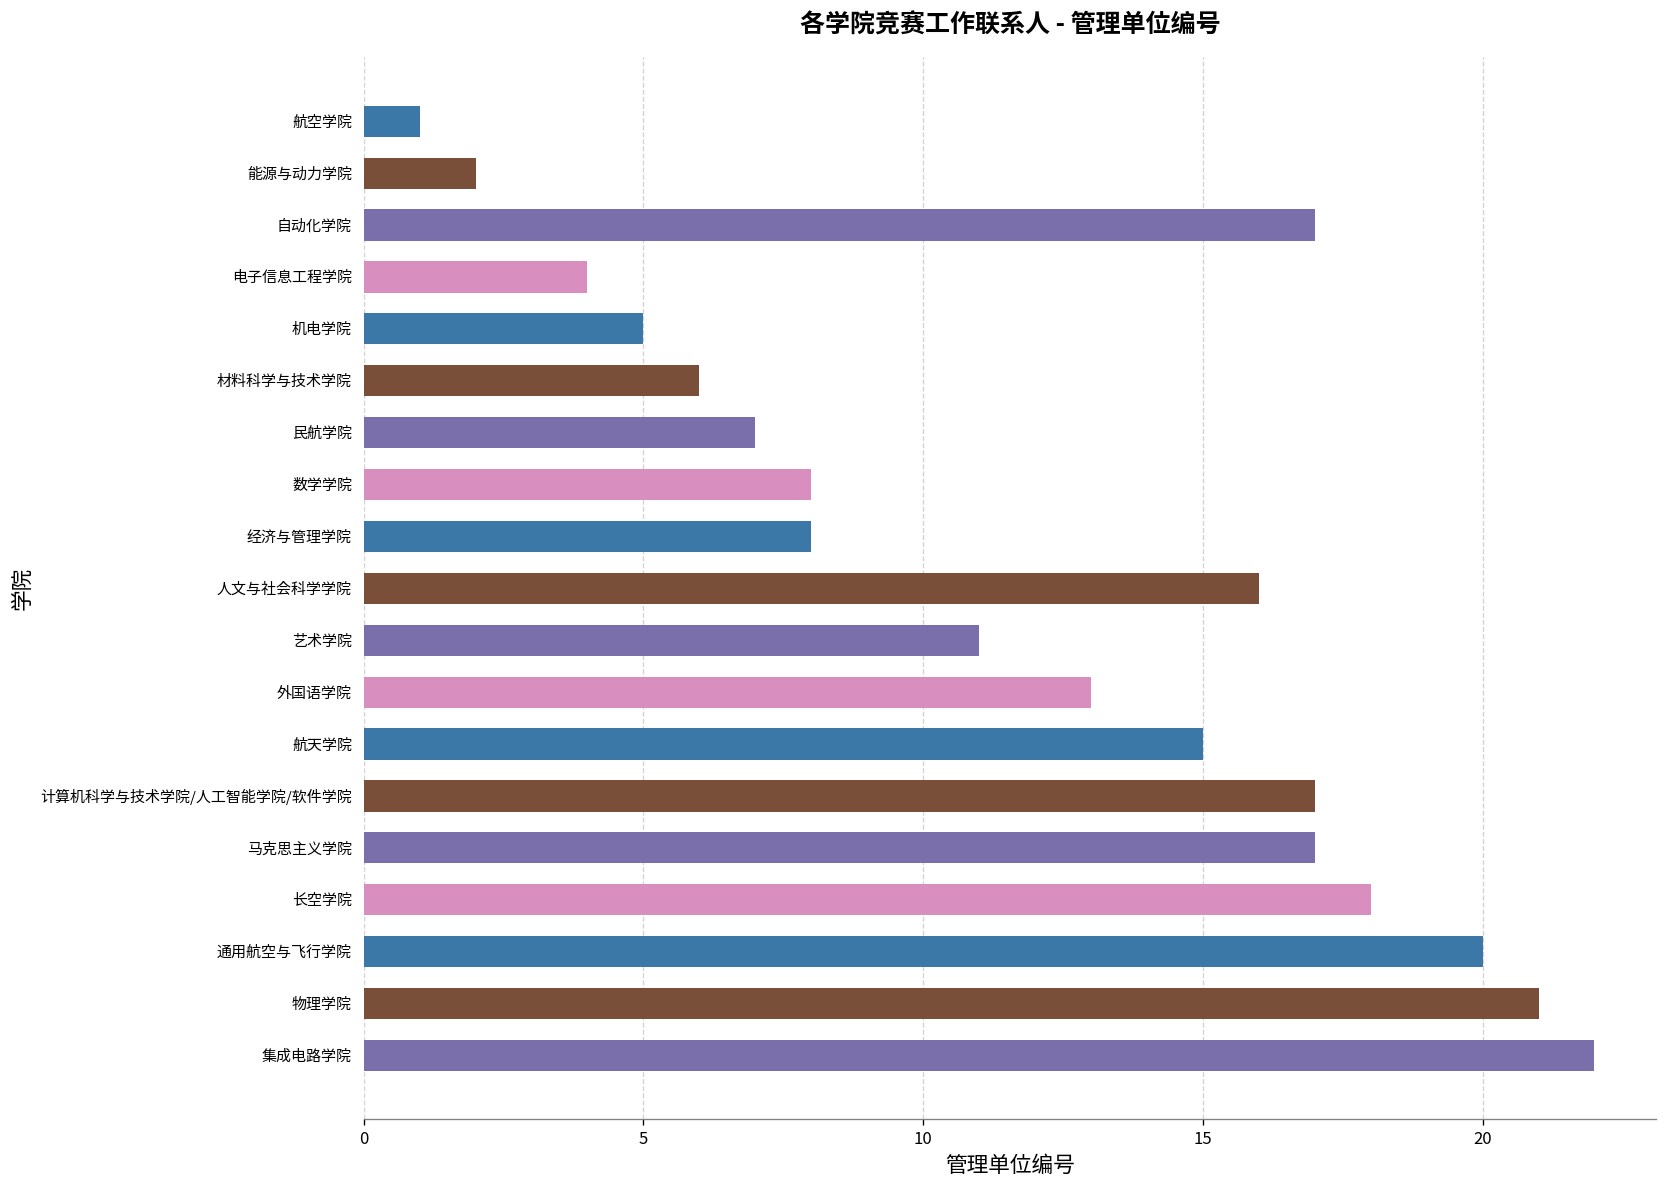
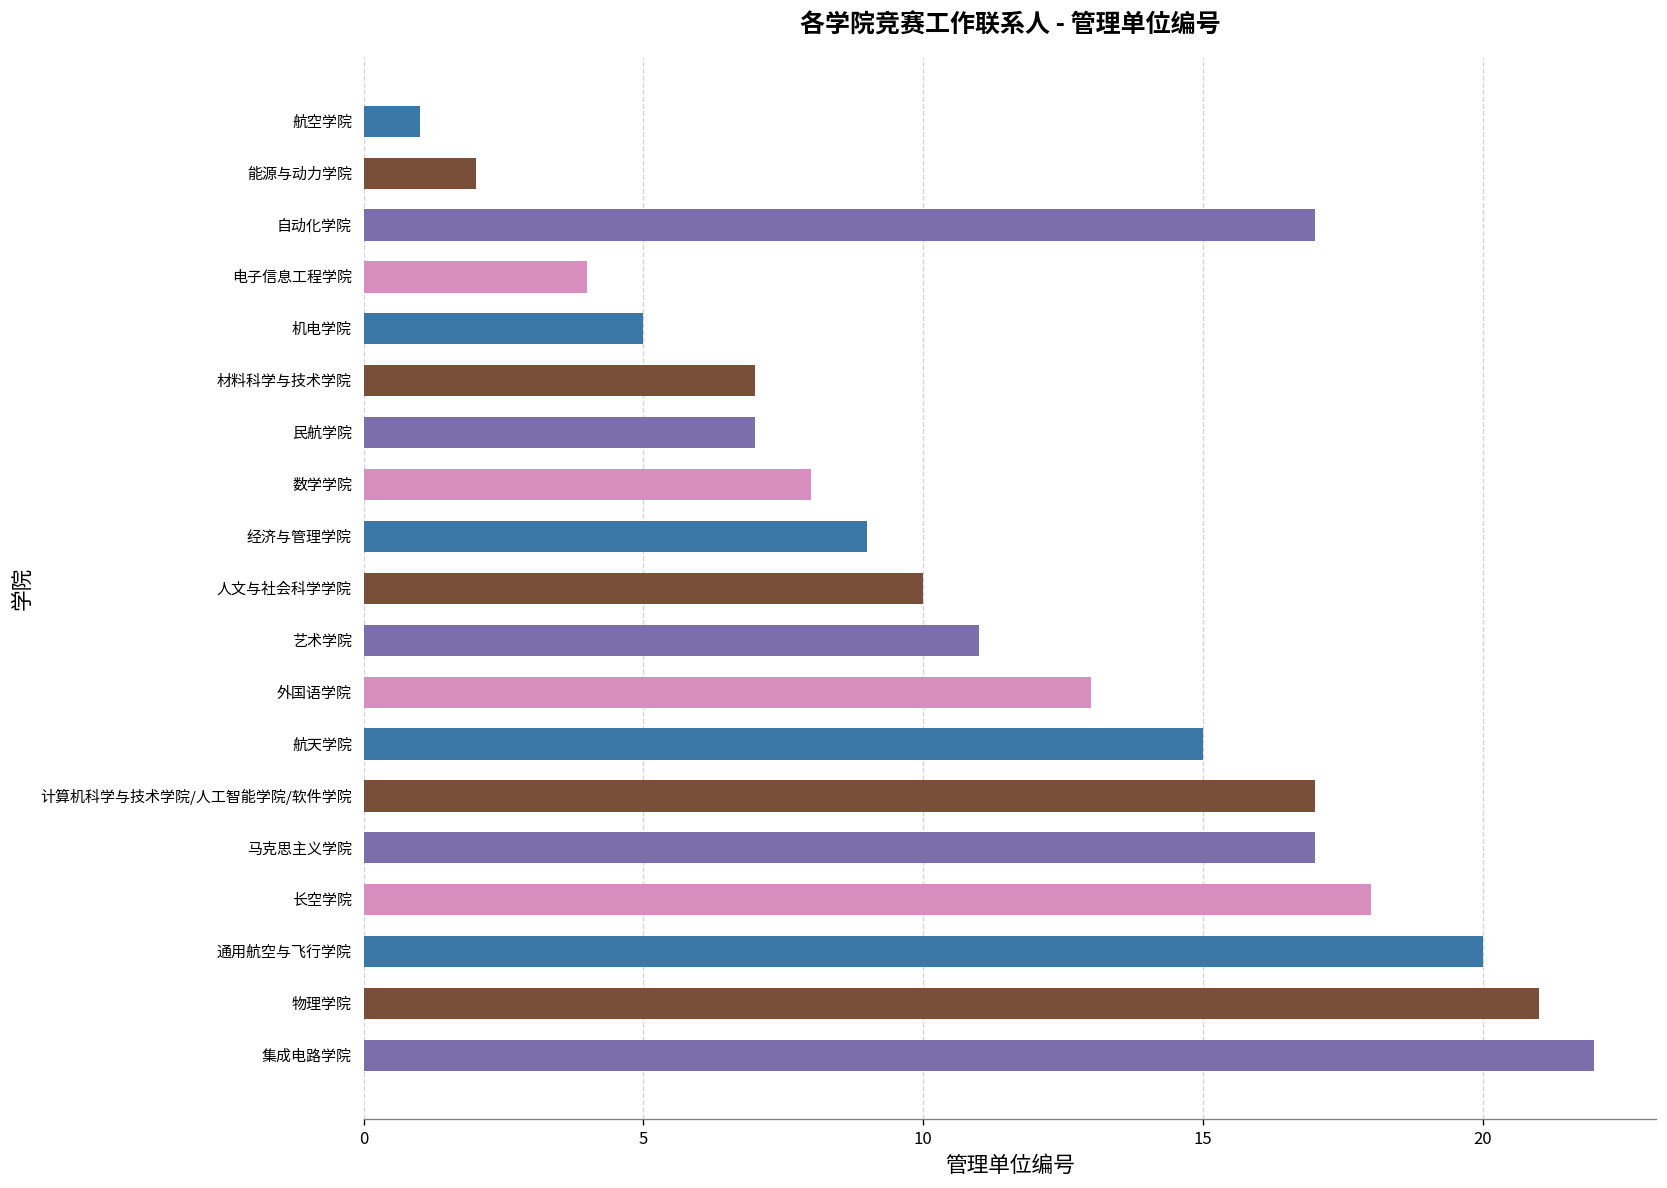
  {
    "航空学院": 1,
    "能源与动力学院": 2,
    "自动化学院": 17,
    "电子信息工程学院": 4,
    "机电学院": 5,
-   "材料科学与技术学院": 6,
+   "材料科学与技术学院": 7,
    "民航学院": 7,
    "数学学院": 8,
-   "经济与管理学院": 8,
-   "人文与社会科学学院": 16,
+   "经济与管理学院": 9,
+   "人文与社会科学学院": 10,
    "艺术学院": 11,
    "外国语学院": 13,
    "航天学院": 15,
    "计算机科学与技术学院/人工智能学院/软件学院": 17,
    "马克思主义学院": 17,
    "长空学院": 18,
    "通用航空与飞行学院": 20,
    "物理学院": 21,
    "集成电路学院": 22
  }
